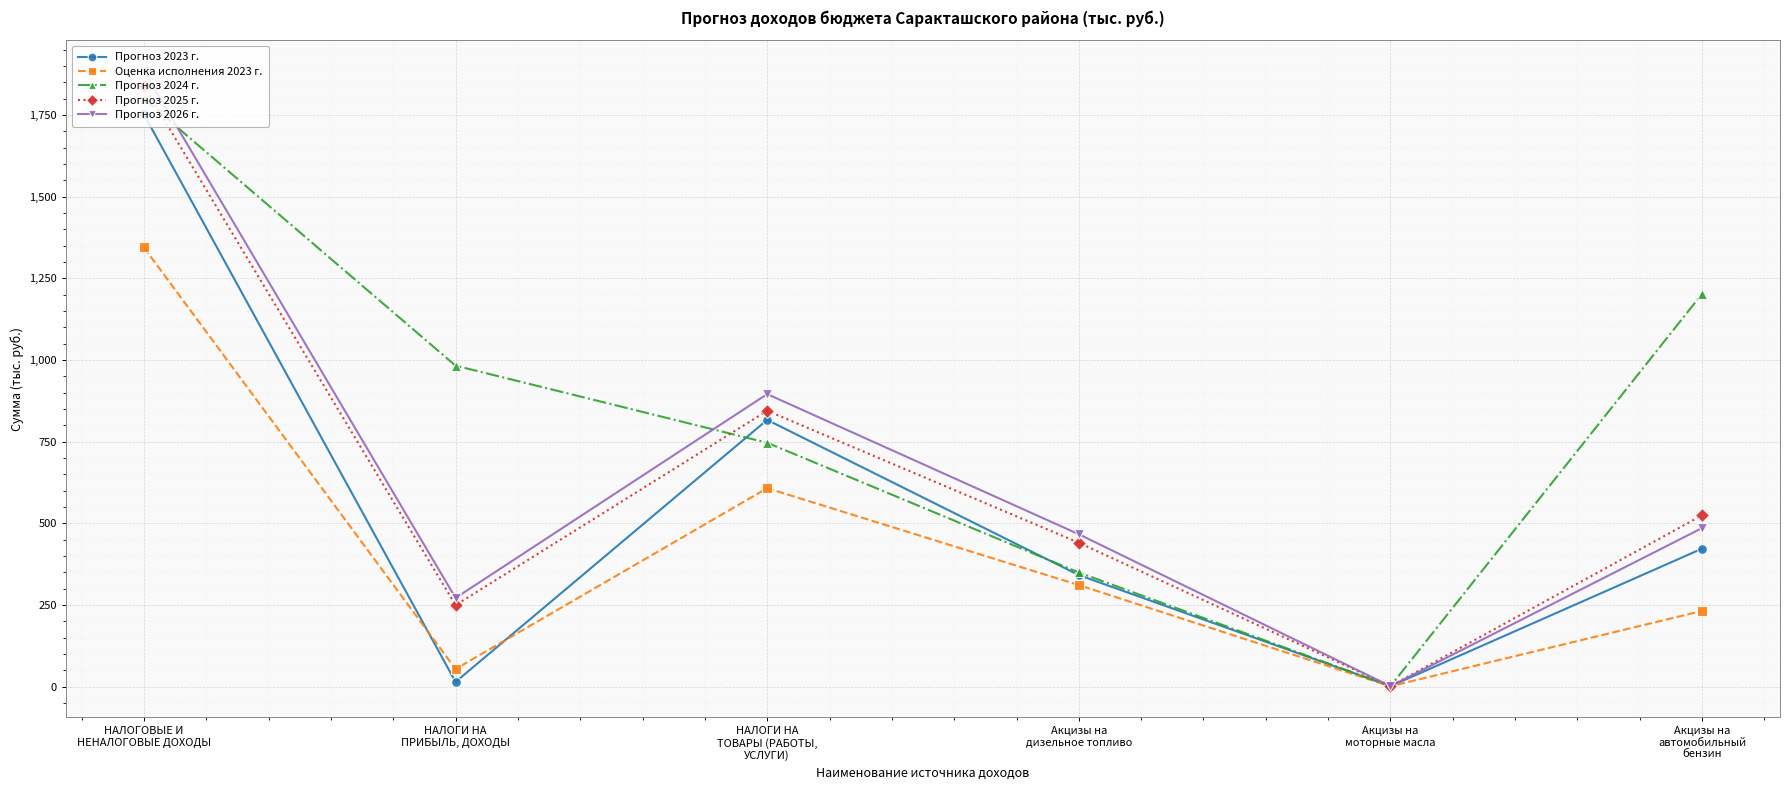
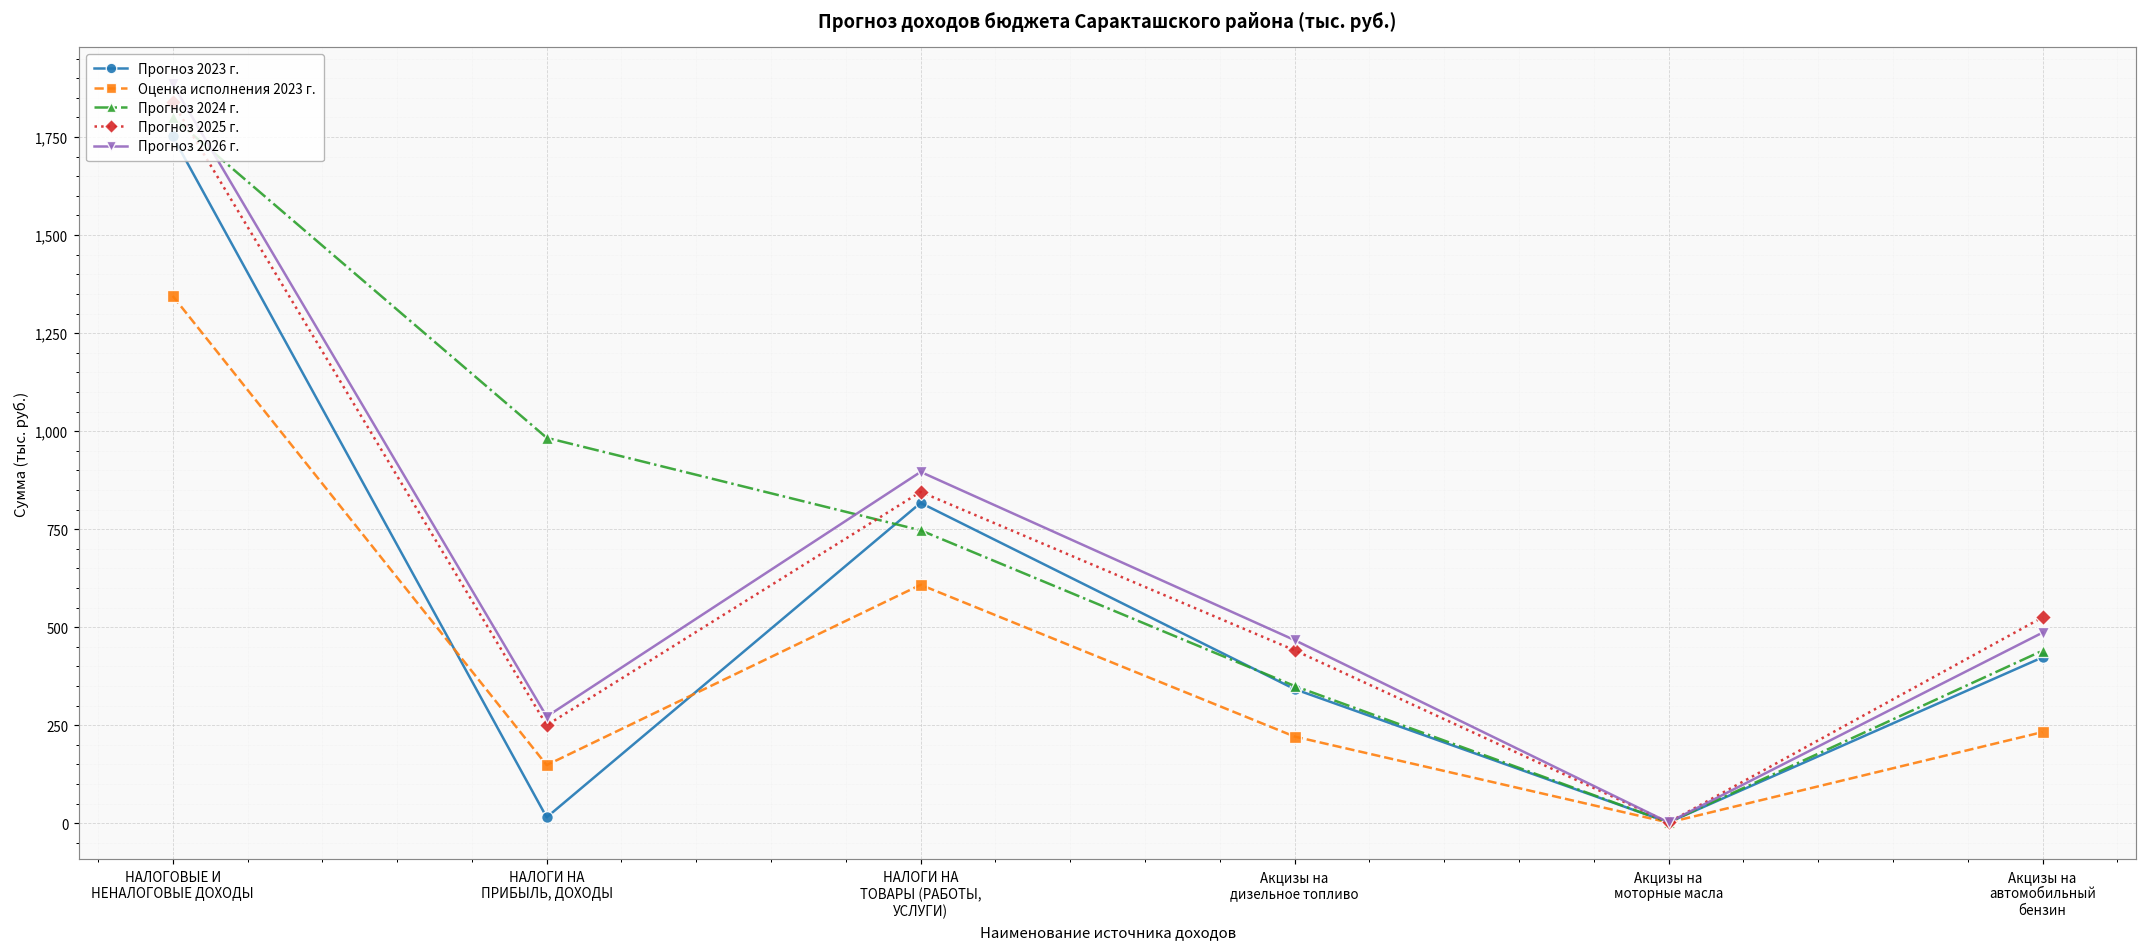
  {
    "Прогноз 2023 г.": {
      "НАЛОГИ НА ПРИБЫЛЬ, ДОХОДЫ": "20",
      "НАЛОГИ НА ТОВАРЫ (РАБОТЫ, УСЛУГИ)": "820",
      "Акцизы на дизельное топливо": "340",
      "Акцизы на автомобильный бензин": "420"
    },
    "Оценка исполнения 2023 г.": {
      "НАЛОГОВЫЕ И НЕНАЛОГОВЫЕ ДОХОДЫ": "1,340",
-     "НАЛОГИ НА ПРИБЫЛЬ, ДОХОДЫ": "50",
+     "НАЛОГИ НА ПРИБЫЛЬ, ДОХОДЫ": "150",
      "НАЛОГИ НА ТОВАРЫ (РАБОТЫ, УСЛУГИ)": "610",
-     "Акцизы на дизельное топливо": "310",
+     "Акцизы на дизельное топливо": "220",
      "Акцизы на автомобильный бензин": "230"
    },
    "Прогноз 2024 г.": {
      "НАЛОГИ НА ПРИБЫЛЬ, ДОХОДЫ": "980",
      "НАЛОГИ НА ТОВАРЫ (РАБОТЫ, УСЛУГИ)": "750",
      "Акцизы на дизельное топливо": "350",
-     "Акцизы на автомобильный бензин": "1,200"
+     "Акцизы на автомобильный бензин": "440"
    },
    "Прогноз 2025 г.": {
      "НАЛОГИ НА ПРИБЫЛЬ, ДОХОДЫ": "250",
      "НАЛОГИ НА ТОВАРЫ (РАБОТЫ, УСЛУГИ)": "850",
      "Акцизы на дизельное топливо": "440",
      "Акцизы на автомобильный бензин": "530"
    },
    "Прогноз 2026 г.": {
      "НАЛОГИ НА ПРИБЫЛЬ, ДОХОДЫ": "270",
      "НАЛОГИ НА ТОВАРЫ (РАБОТЫ, УСЛУГИ)": "900",
      "Акцизы на дизельное топливо": "470",
      "Акцизы на автомобильный бензин": "490"
    }
  }
